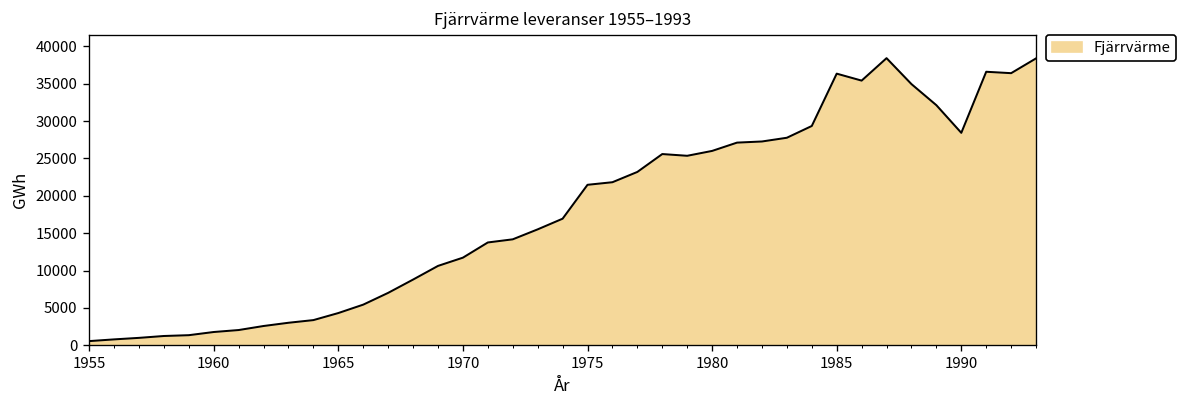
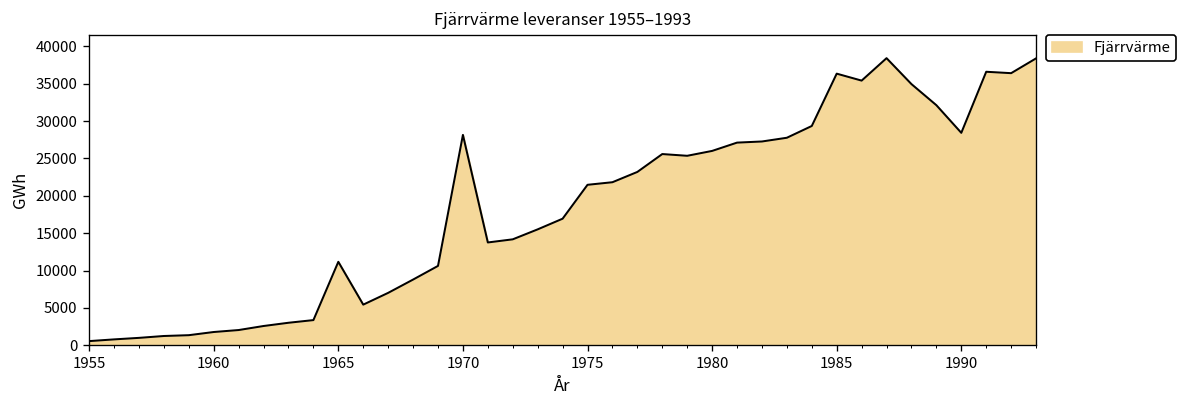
  {
    "1955": 1000,
    "1960": 2000,
-   "1965": 4000,
-   "1970": 12000,
+   "1965": 11000,
+   "1970": 28000,
    "1975": 21000,
    "1980": 26000,
    "1985": 36000,
    "1990": 28000
  }
